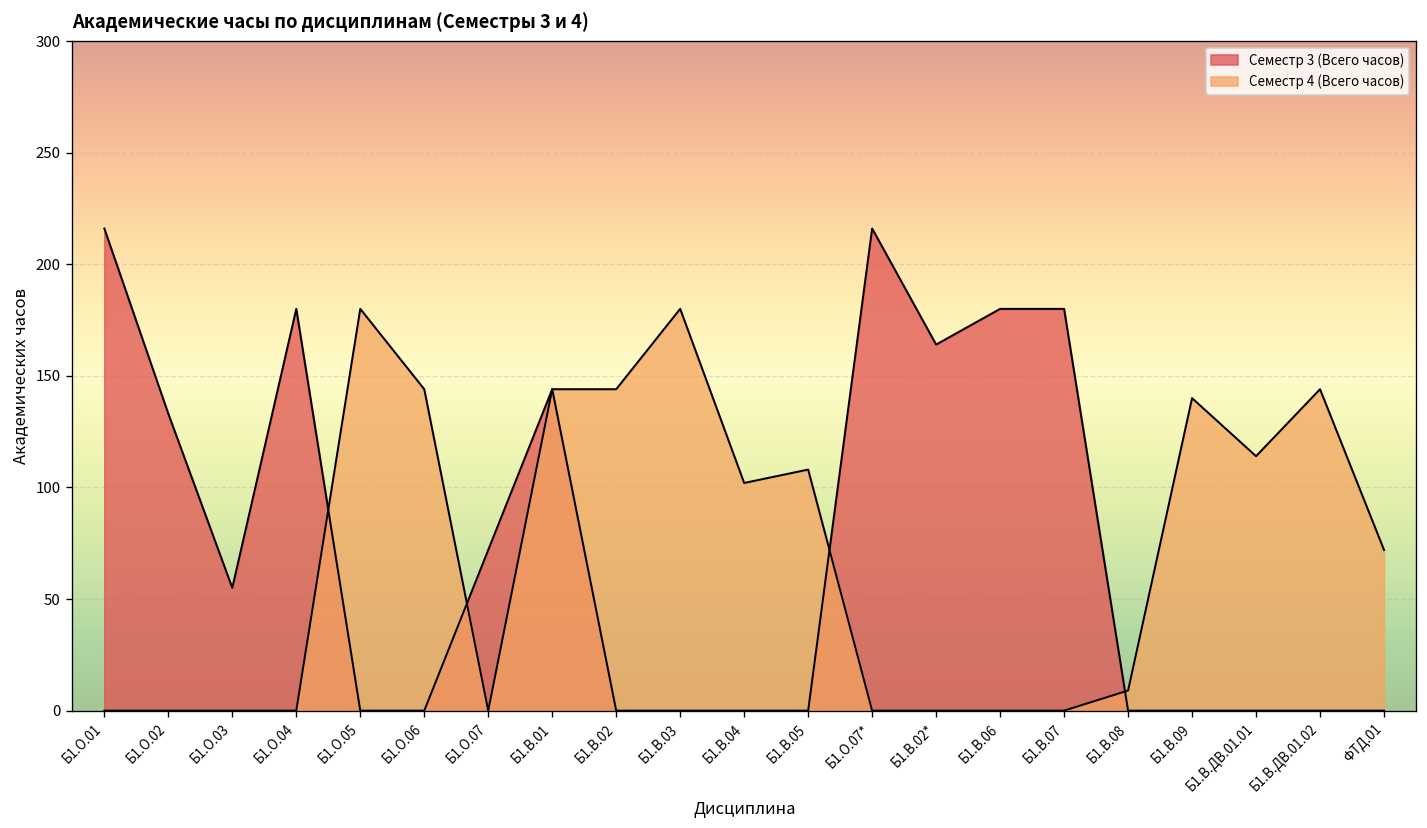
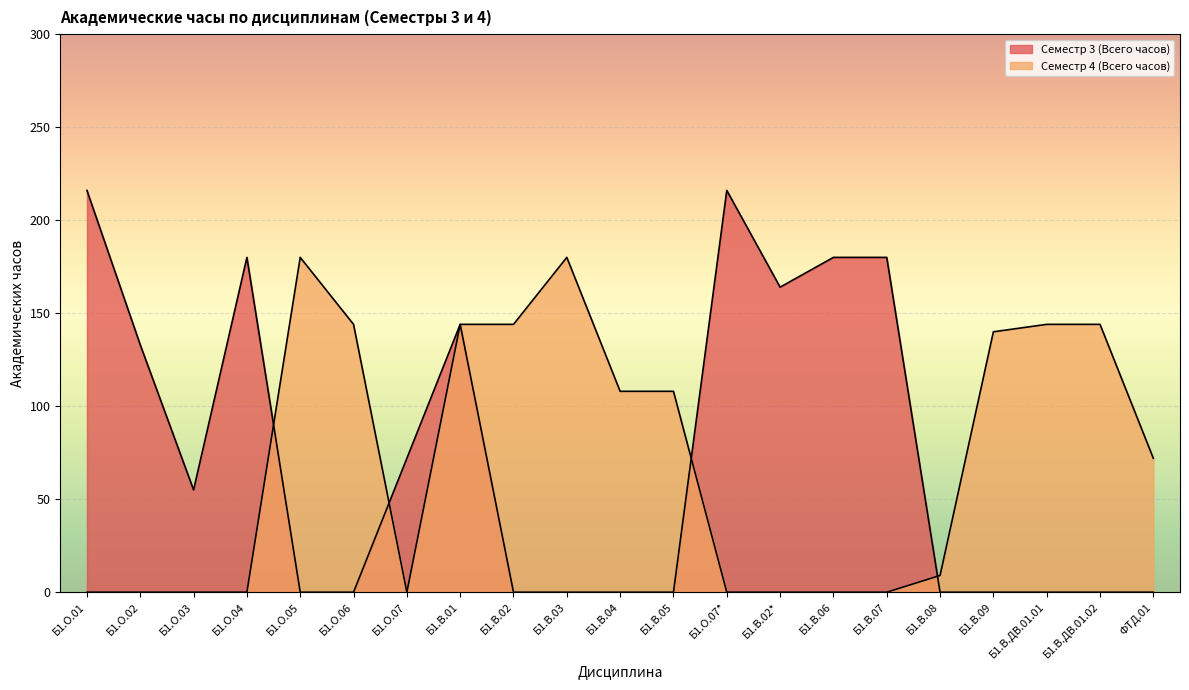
  {
    "Семестр 3 (Всего часов)": {
      "Б1.О.01": 216,
      "Б1.О.02": 133,
      "Б1.О.03": 55,
      "Б1.О.04": 180,
      "Б1.О.05": 0,
      "Б1.О.06": 0,
      "Б1.О.07": 72,
      "Б1.В.02": 0,
      "Б1.В.03": 0,
      "Б1.В.04": 0,
      "Б1.В.05": 0,
      "Б1.О.07*": 216,
      "Б1.В.02*": 164,
      "Б1.В.06": 180,
      "Б1.В.07": 180,
      "Б1.В.08": 0,
      "Б1.В.09": 0,
      "Б1.В.ДВ.01.01": 0,
      "Б1.В.ДВ.01.02": 0,
      "ФТД.01": 0
    },
    "Семестр 4 (Всего часов)": {
      "Б1.О.01": 0,
      "Б1.О.02": 0,
      "Б1.О.03": 0,
      "Б1.О.04": 0,
      "Б1.О.05": 180,
      "Б1.О.06": 144,
      "Б1.О.07": 0,
      "Б1.В.02": 144,
      "Б1.В.03": 180,
-     "Б1.В.04": 102,
+     "Б1.В.04": 108,
      "Б1.В.05": 108,
      "Б1.О.07*": 0,
      "Б1.В.02*": 0,
      "Б1.В.06": 0,
      "Б1.В.07": 0,
      "Б1.В.08": 9,
      "Б1.В.09": 140,
-     "Б1.В.ДВ.01.01": 114,
+     "Б1.В.ДВ.01.01": 144,
      "Б1.В.ДВ.01.02": 144,
      "ФТД.01": 72
    }
  }
